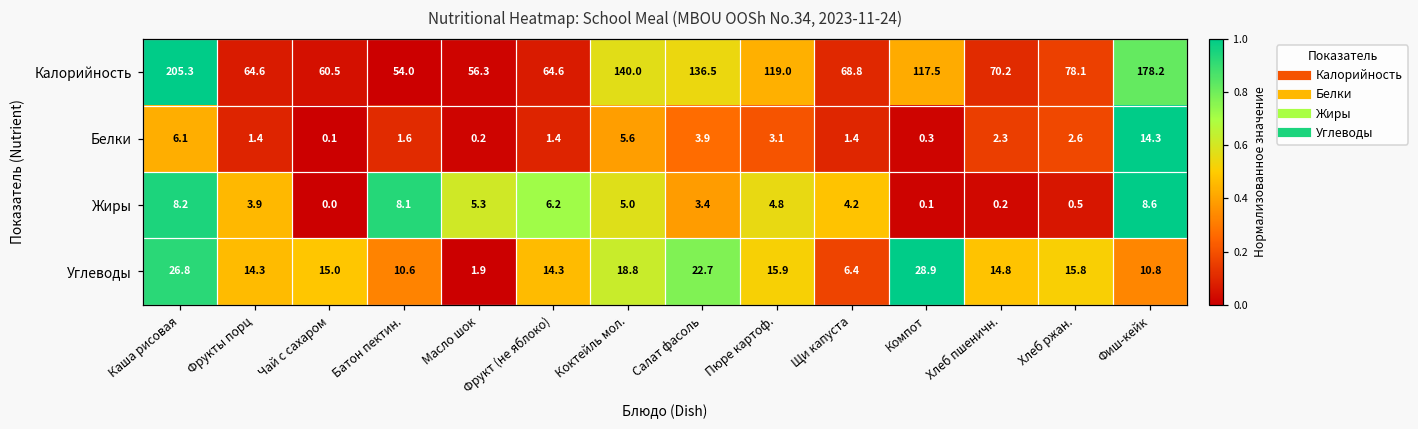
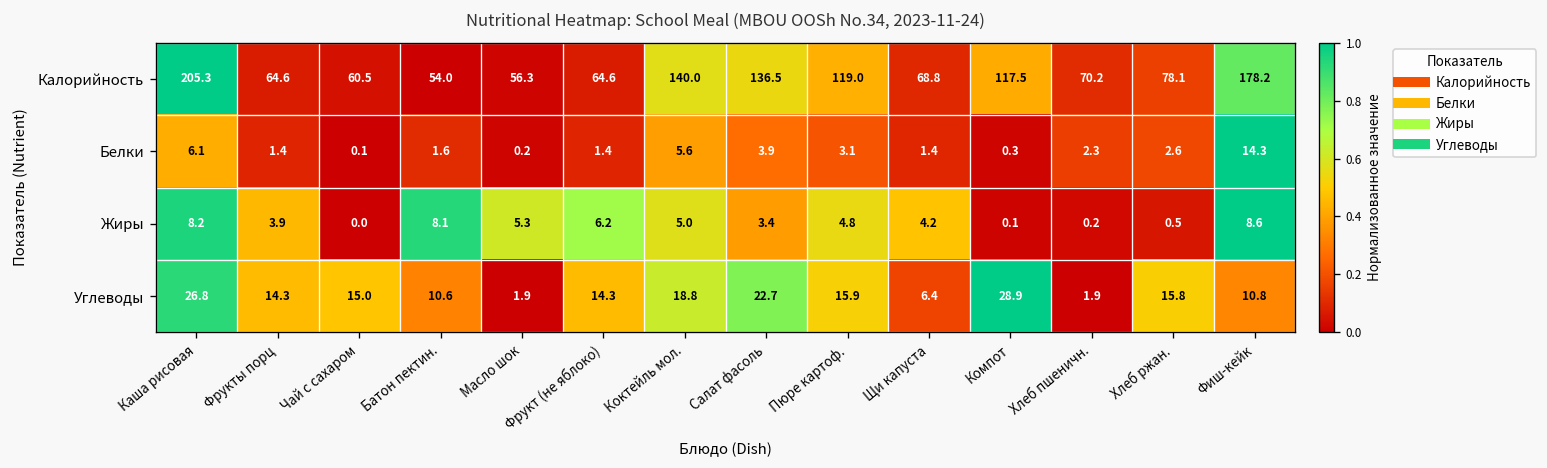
  {
    "Калорийность": {
      "Каша рисовая": 205.3,
      "Фрукты порц": 64.6,
      "Чай с сахаром": 60.5,
      "Батон пектин.": 54.0,
      "Масло шок": 56.3,
      "Фрукт (не яблоко)": 64.6,
      "Коктейль мол.": 140.0,
      "Салат фасоль": 136.5,
      "Пюре картоф.": 119.0,
      "Щи капуста": 68.8,
      "Компот": 117.5,
      "Хлеб пшеничн.": 70.2,
      "Хлеб ржан.": 78.1,
      "Фиш-кейк": 178.2
    },
    "Белки": {
      "Каша рисовая": 6.1,
      "Фрукты порц": 1.4,
      "Чай с сахаром": 0.1,
      "Батон пектин.": 1.6,
      "Масло шок": 0.2,
      "Фрукт (не яблоко)": 1.4,
      "Коктейль мол.": 5.6,
      "Салат фасоль": 3.9,
      "Пюре картоф.": 3.1,
      "Щи капуста": 1.4,
      "Компот": 0.3,
      "Хлеб пшеничн.": 2.3,
      "Хлеб ржан.": 2.6,
      "Фиш-кейк": 14.3
    },
    "Жиры": {
      "Каша рисовая": 8.2,
      "Фрукты порц": 3.9,
      "Чай с сахаром": 0.0,
      "Батон пектин.": 8.1,
      "Масло шок": 5.3,
      "Фрукт (не яблоко)": 6.2,
      "Коктейль мол.": 5.0,
      "Салат фасоль": 3.4,
      "Пюре картоф.": 4.8,
      "Щи капуста": 4.2,
      "Компот": 0.1,
      "Хлеб пшеничн.": 0.2,
      "Хлеб ржан.": 0.5,
      "Фиш-кейк": 8.6
    },
    "Углеводы": {
      "Каша рисовая": 26.8,
      "Фрукты порц": 14.3,
      "Чай с сахаром": 15.0,
      "Батон пектин.": 10.6,
      "Масло шок": 1.9,
      "Фрукт (не яблоко)": 14.3,
      "Коктейль мол.": 18.8,
      "Салат фасоль": 22.7,
      "Пюре картоф.": 15.9,
      "Щи капуста": 6.4,
      "Компот": 28.9,
-     "Хлеб пшеничн.": 14.8,
+     "Хлеб пшеничн.": 1.9,
      "Хлеб ржан.": 15.8,
      "Фиш-кейк": 10.8
    }
  }
